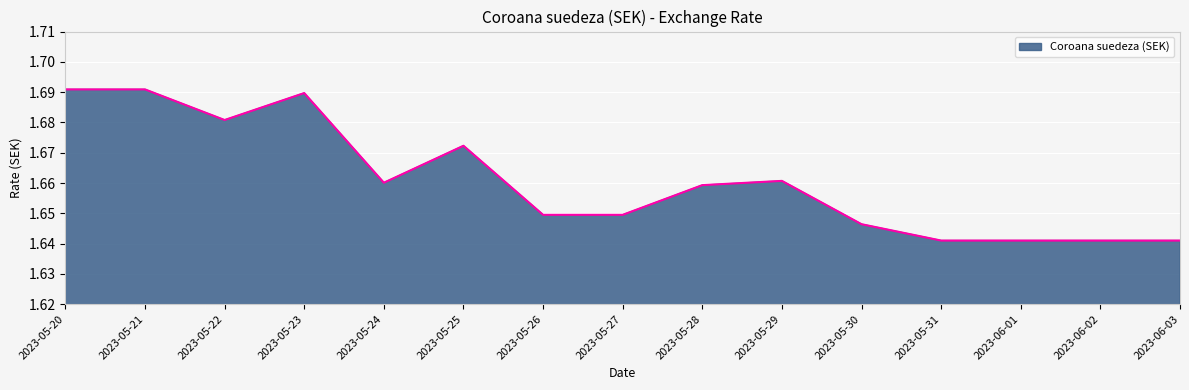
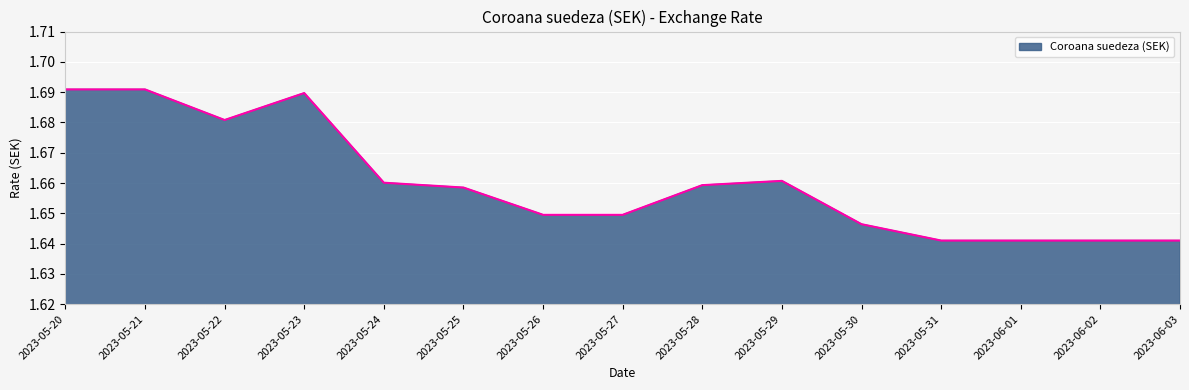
  {
    "2023-05-20": 1.691,
    "2023-05-21": 1.691,
    "2023-05-22": 1.681,
    "2023-05-23": 1.690,
    "2023-05-24": 1.660,
-   "2023-05-25": 1.672,
+   "2023-05-25": 1.659,
    "2023-05-26": 1.650,
    "2023-05-27": 1.650,
    "2023-05-28": 1.659,
    "2023-05-29": 1.661,
    "2023-05-30": 1.646,
    "2023-05-31": 1.641,
    "2023-06-01": 1.641,
    "2023-06-02": 1.641,
    "2023-06-03": 1.641
  }
